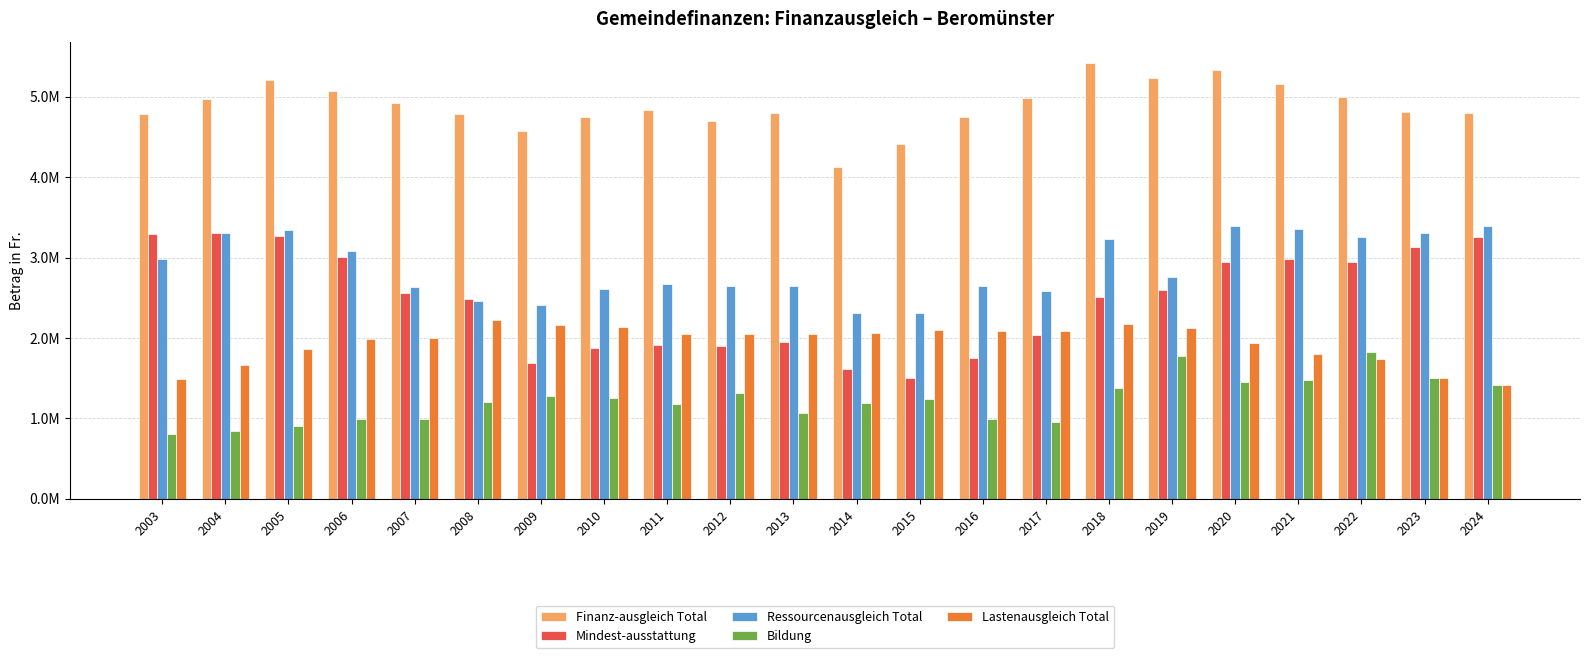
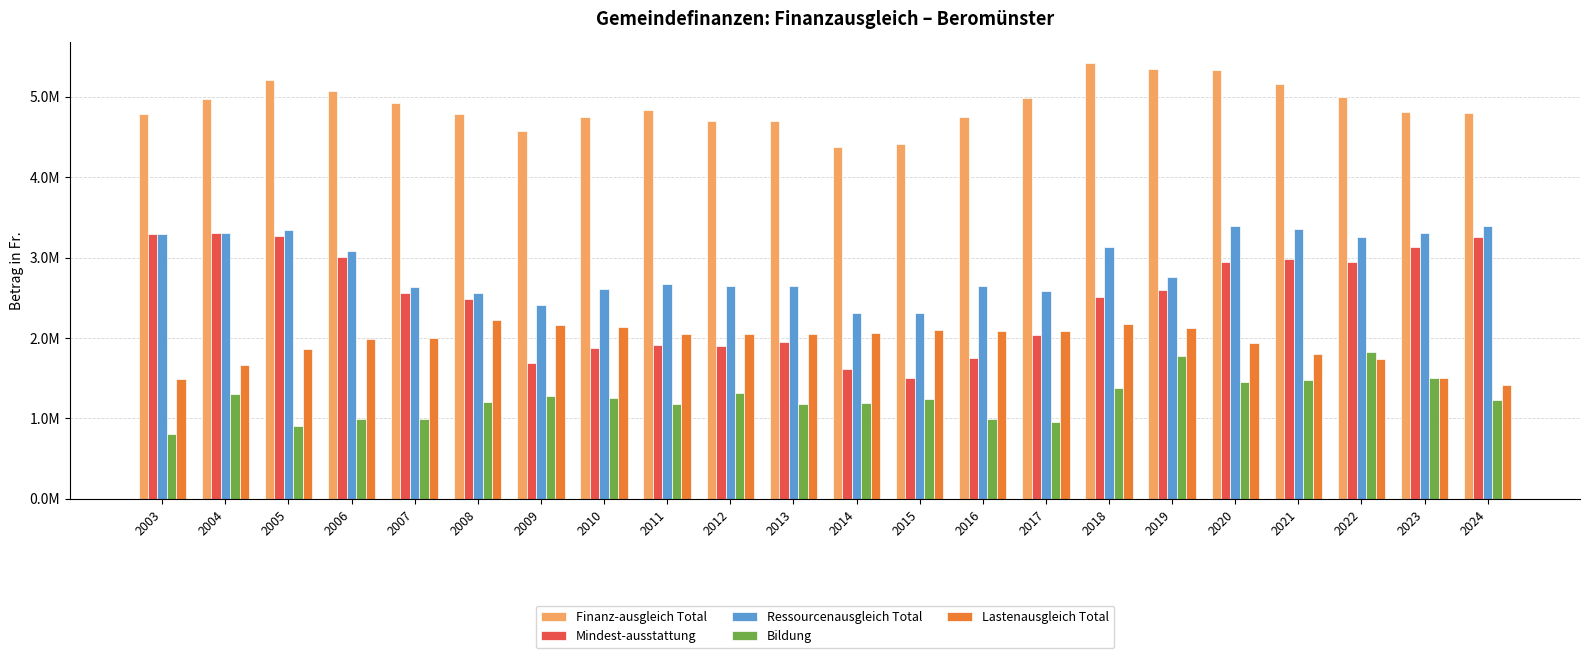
  {
    "Finanz-ausgleich Total": {
      "2003": 4800000,
      "2004": 5000000,
      "2005": 5200000,
      "2006": 5100000,
      "2007": 4900000,
      "2008": 4800000,
      "2009": 4600000,
      "2010": 4700000,
      "2011": 4800000,
      "2012": 4700000,
-     "2013": 4800000,
-     "2014": 4100000,
+     "2013": 4700000,
+     "2014": 4400000,
      "2015": 4400000,
      "2016": 4700000,
      "2017": 5000000,
      "2018": 5400000,
-     "2019": 5200000,
+     "2019": 5400000,
      "2020": 5300000,
      "2021": 5200000,
      "2022": 5000000,
      "2023": 4800000,
      "2024": 4800000
    },
    "Ressourcenausgleich Total": {
-     "2003": 3000000,
+     "2003": 3300000,
      "2004": 3300000,
      "2005": 3300000,
      "2006": 3100000,
      "2007": 2600000,
-     "2008": 2500000,
+     "2008": 2600000,
      "2009": 2400000,
      "2010": 2600000,
      "2011": 2700000,
      "2012": 2600000,
      "2013": 2600000,
      "2014": 2300000,
      "2015": 2300000,
      "2016": 2600000,
      "2017": 2600000,
-     "2018": 3200000,
+     "2018": 3100000,
      "2019": 2800000,
      "2020": 3400000,
      "2021": 3400000,
      "2022": 3300000,
      "2023": 3300000,
      "2024": 3400000
    },
    "Bildung": {
      "2003": 800000,
-     "2004": 800000,
+     "2004": 1300000,
      "2005": 900000,
      "2006": 1000000,
      "2007": 1000000,
      "2008": 1200000,
      "2009": 1300000,
      "2010": 1300000,
      "2011": 1200000,
      "2012": 1300000,
-     "2013": 1100000,
+     "2013": 1200000,
      "2014": 1200000,
      "2015": 1200000,
      "2016": 1000000,
      "2017": 1000000,
      "2018": 1400000,
      "2019": 1800000,
      "2020": 1400000,
      "2021": 1500000,
      "2022": 1800000,
      "2023": 1500000,
-     "2024": 1400000
+     "2024": 1200000
    }
  }
